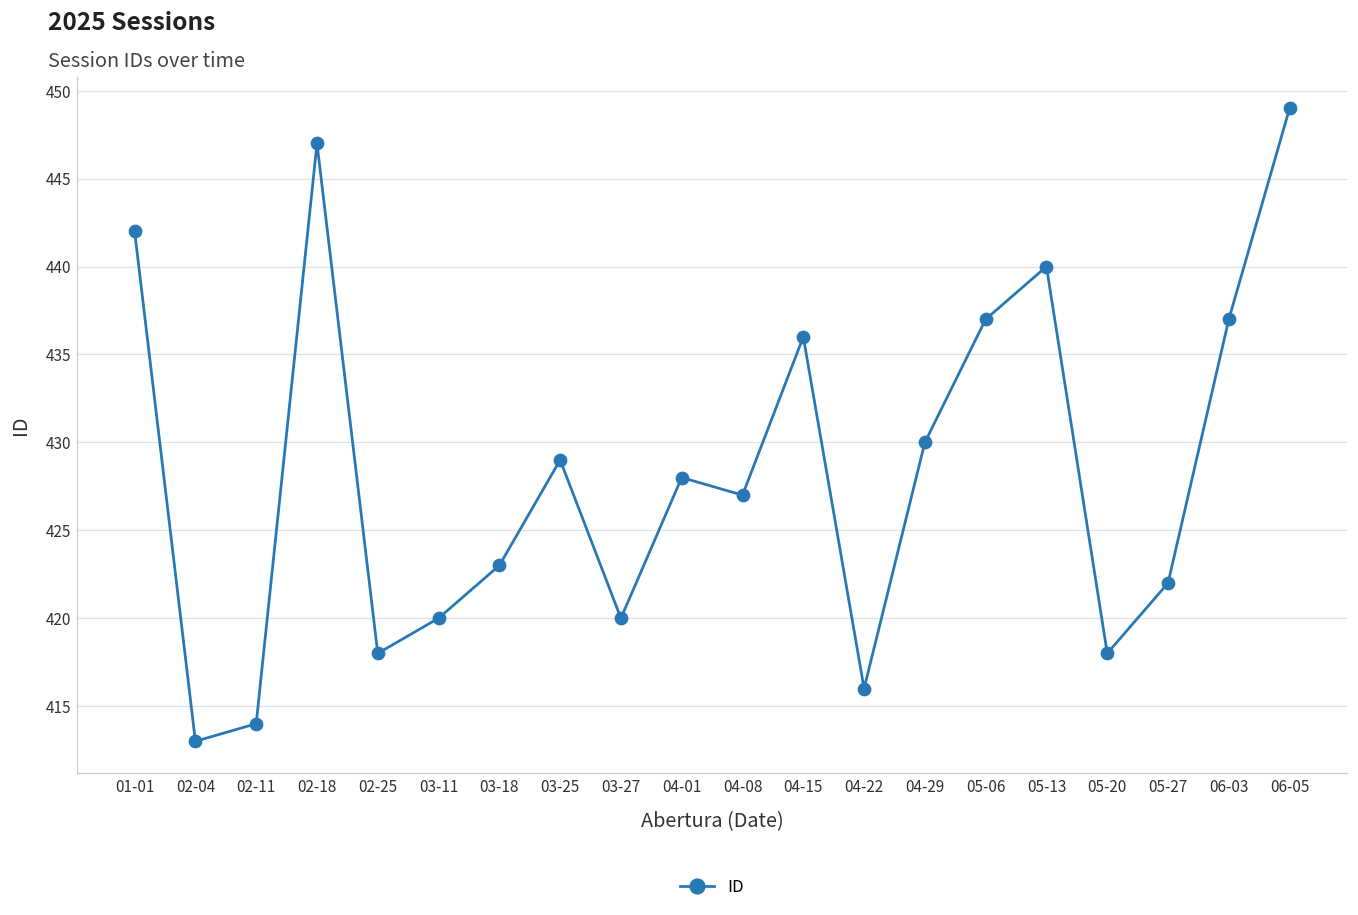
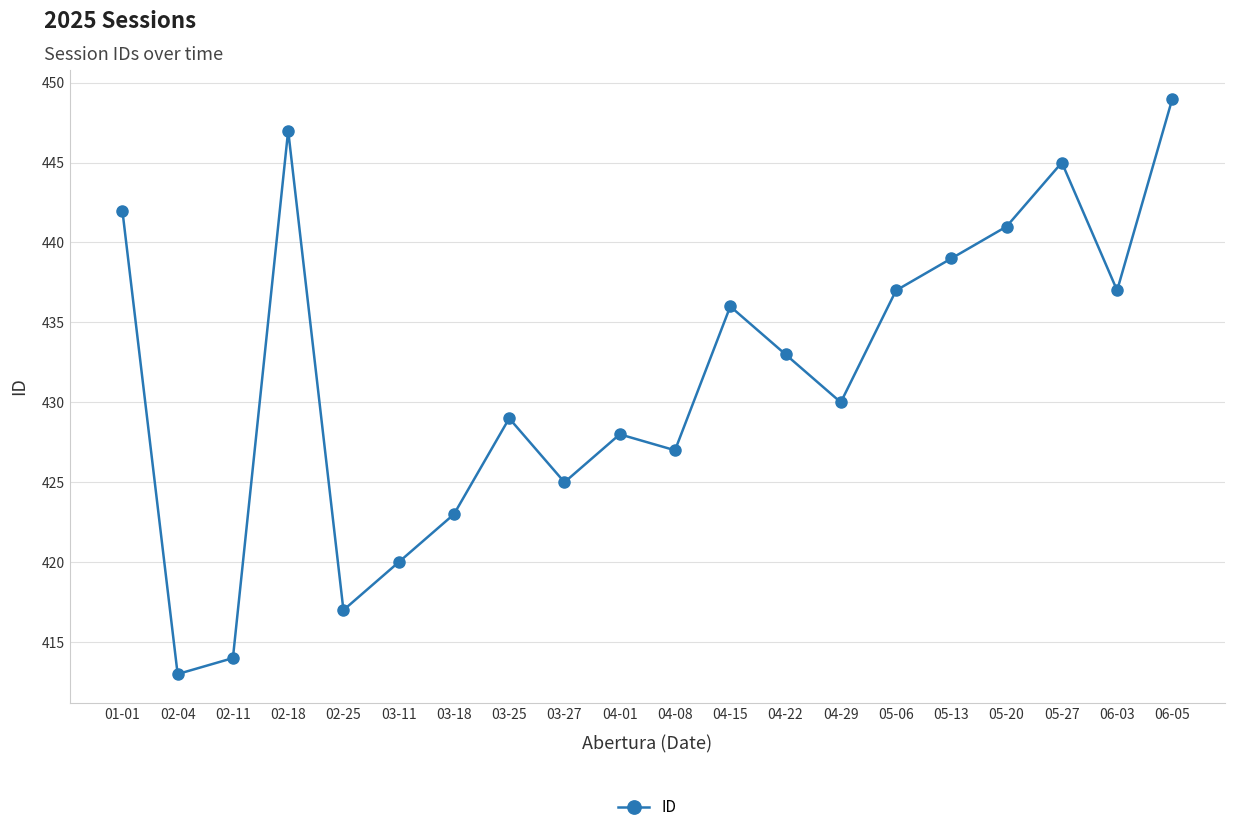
  {
    "01-01": 442,
    "02-04": 413,
    "02-11": 414,
    "02-18": 447,
-   "02-25": 418,
+   "02-25": 417,
    "03-11": 420,
    "03-18": 423,
    "03-25": 429,
-   "03-27": 420,
+   "03-27": 425,
    "04-01": 428,
    "04-08": 427,
    "04-15": 436,
-   "04-22": 416,
+   "04-22": 433,
    "04-29": 430,
    "05-06": 437,
-   "05-13": 440,
-   "05-20": 418,
-   "05-27": 422,
+   "05-13": 439,
+   "05-20": 441,
+   "05-27": 445,
    "06-03": 437,
    "06-05": 449
  }
